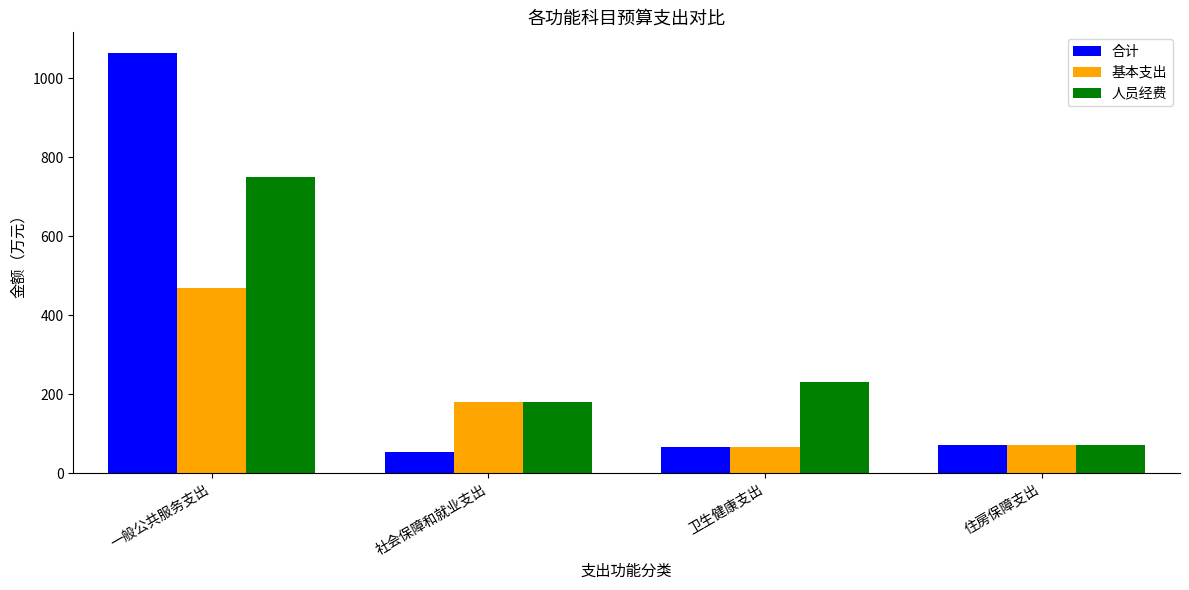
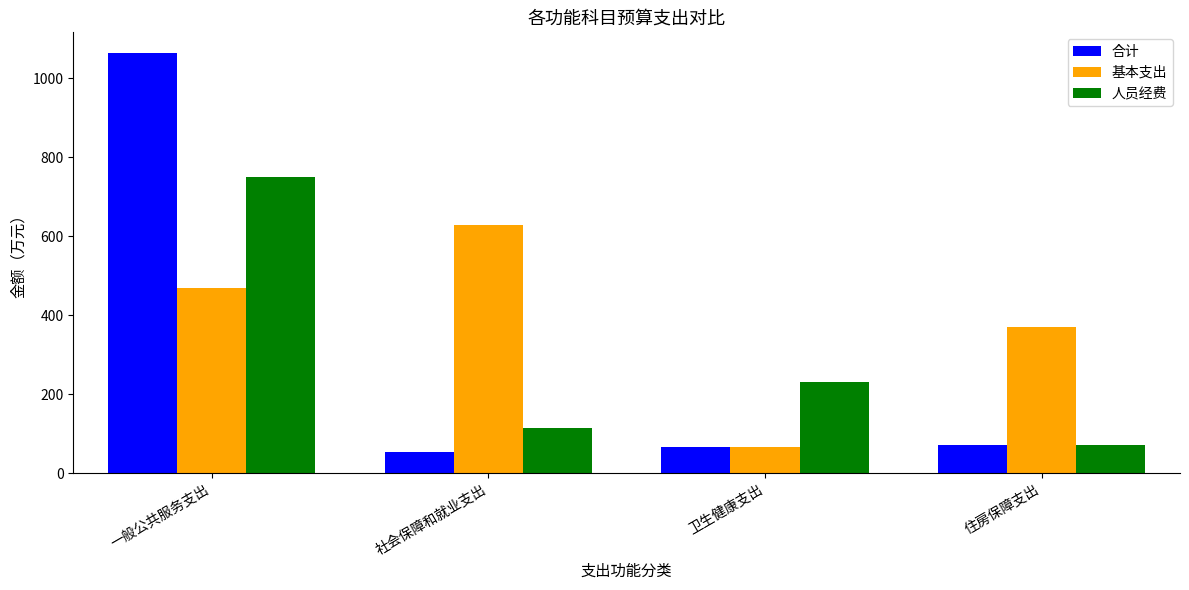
  {
    "合计": {
      "一般公共服务支出": 1060,
      "社会保障和就业支出": 50,
      "卫生健康支出": 70,
      "住房保障支出": 70
    },
    "基本支出": {
      "一般公共服务支出": 470,
-     "社会保障和就业支出": 180,
+     "社会保障和就业支出": 630,
      "卫生健康支出": 70,
-     "住房保障支出": 70
+     "住房保障支出": 370
    },
    "人员经费": {
      "一般公共服务支出": 750,
-     "社会保障和就业支出": 180,
+     "社会保障和就业支出": 120,
      "卫生健康支出": 230,
      "住房保障支出": 70
    }
  }
